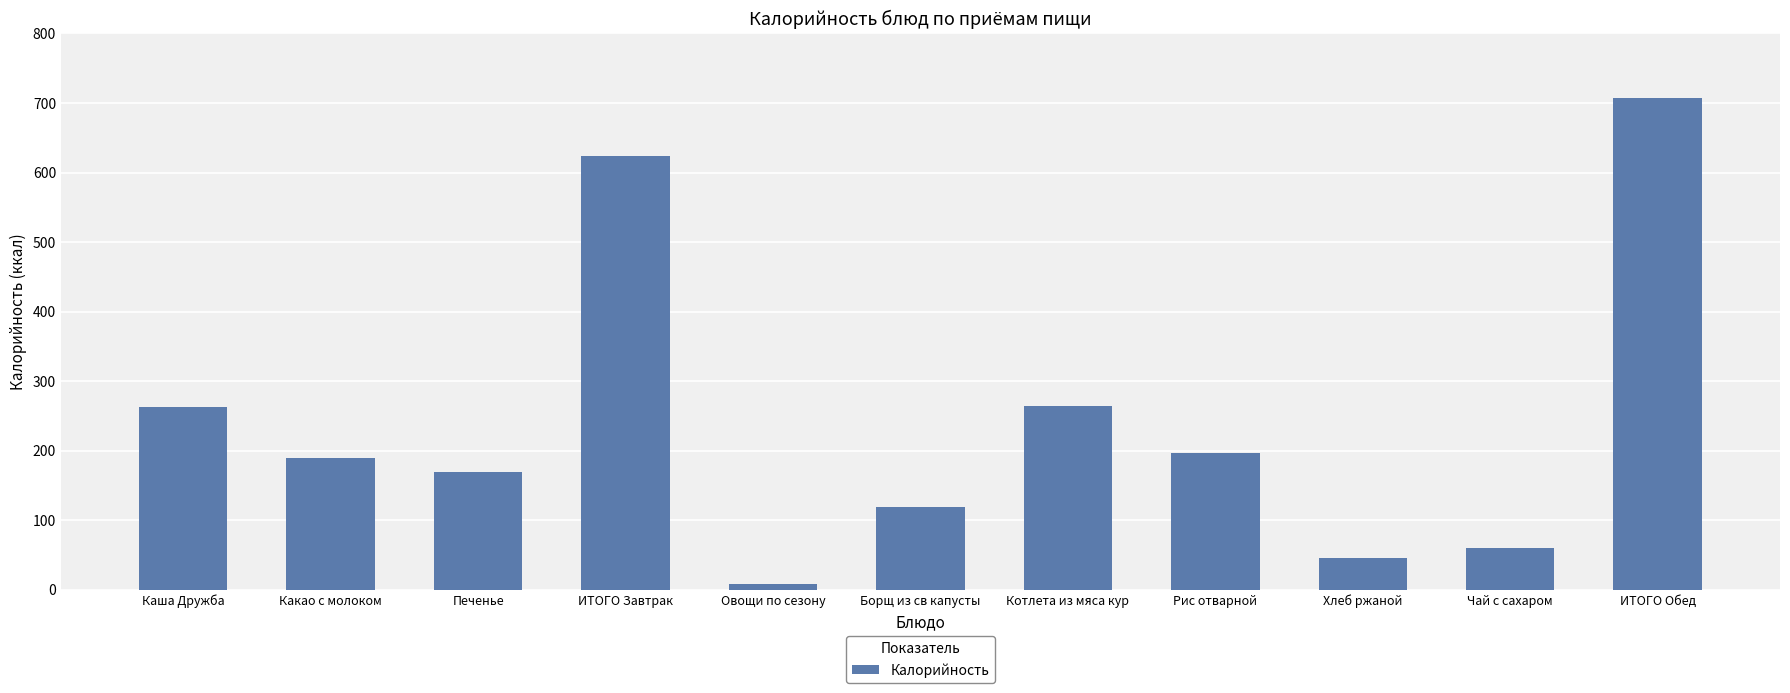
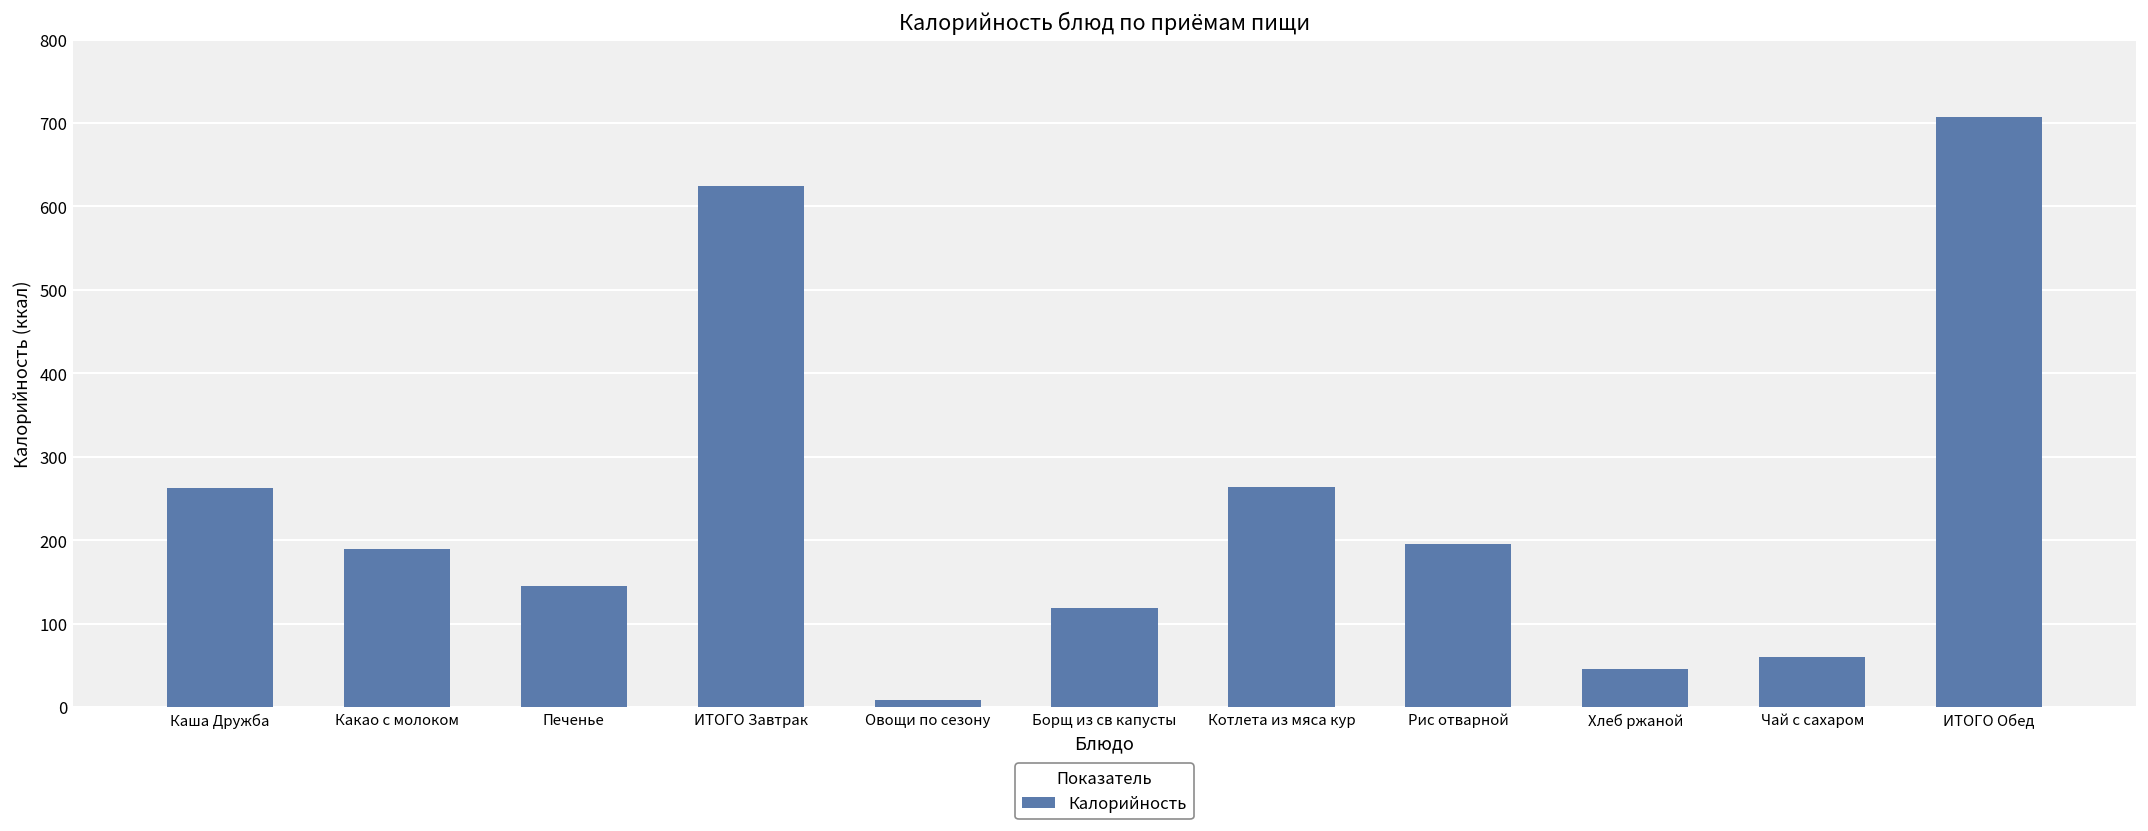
  {
    "Каша Дружба": 260,
    "Какао с молоком": 190,
-   "Печенье": 170,
+   "Печенье": 150,
    "ИТОГО Завтрак": 620,
    "Овощи по сезону": 10,
    "Борщ из св капусты": 120,
    "Котлета из мяса кур": 260,
    "Рис отварной": 200,
    "Хлеб ржаной": 50,
    "Чай с сахаром": 60,
    "ИТОГО Обед": 710
  }
